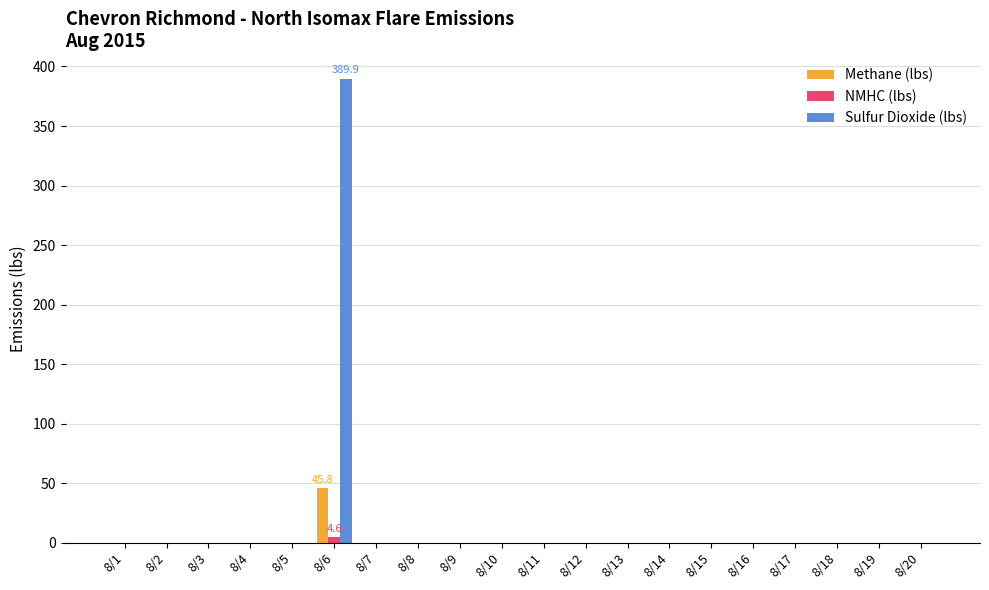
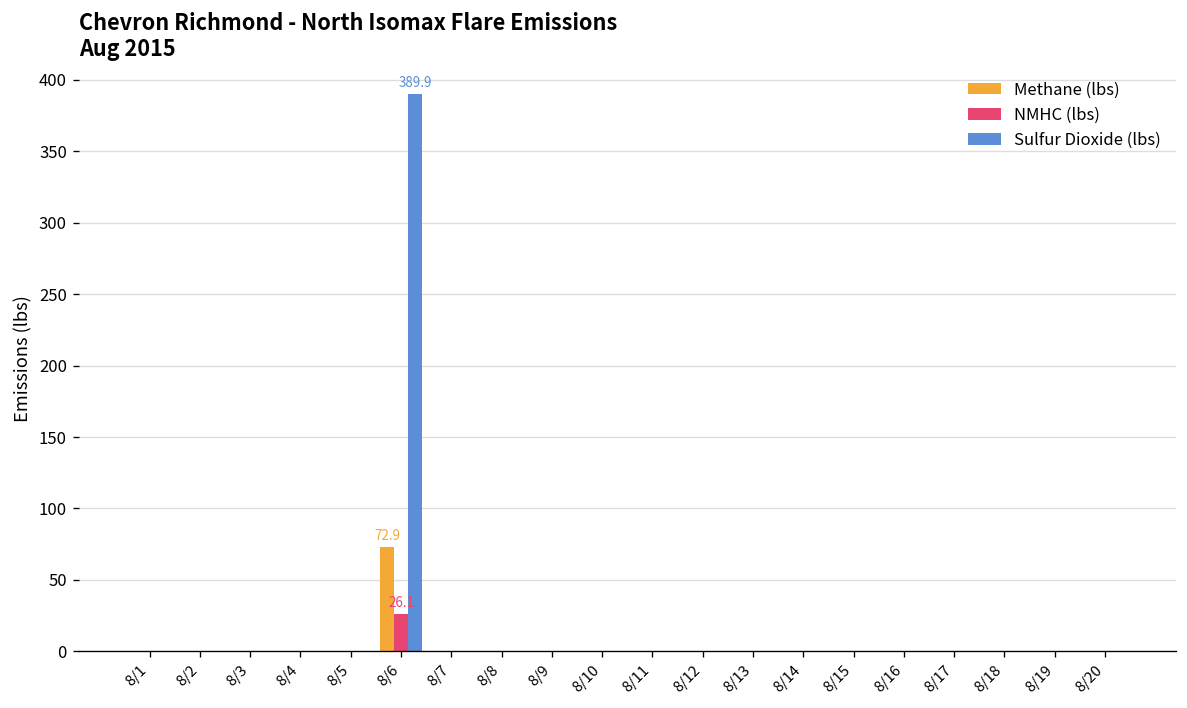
  {
    "Methane (lbs)": {
-     "8/6": 45.8
+     "8/6": 72.9
    },
    "NMHC (lbs)": {
-     "8/6": 4.6
+     "8/6": 26.1
    },
    "Sulfur Dioxide (lbs)": {
      "8/6": 389.9
    }
  }
